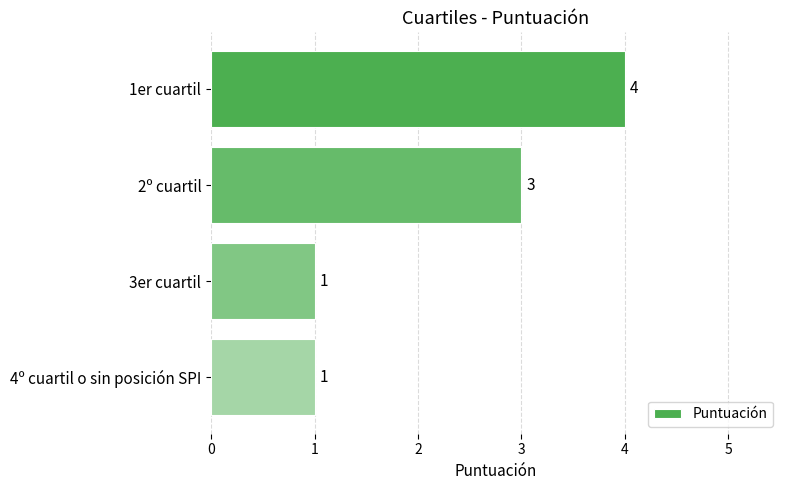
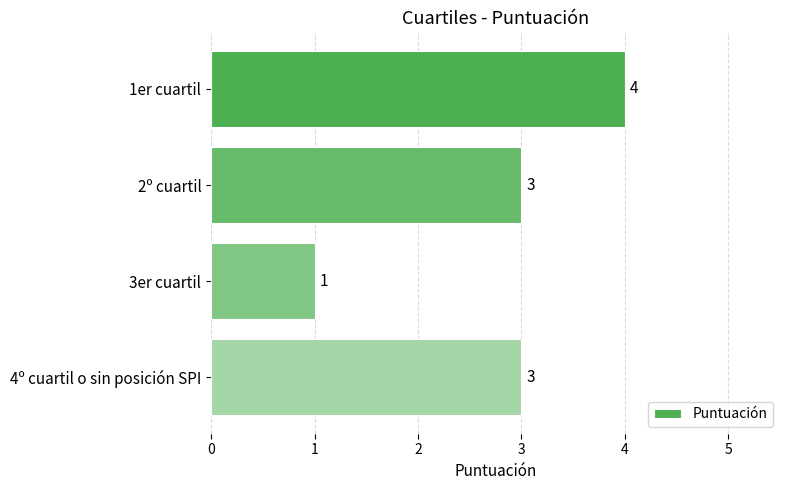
  {
    "1er cuartil": 4,
    "2º cuartil": 3,
    "3er cuartil": 1,
-   "4º cuartil o sin posición SPI": 1
+   "4º cuartil o sin posición SPI": 3
  }
